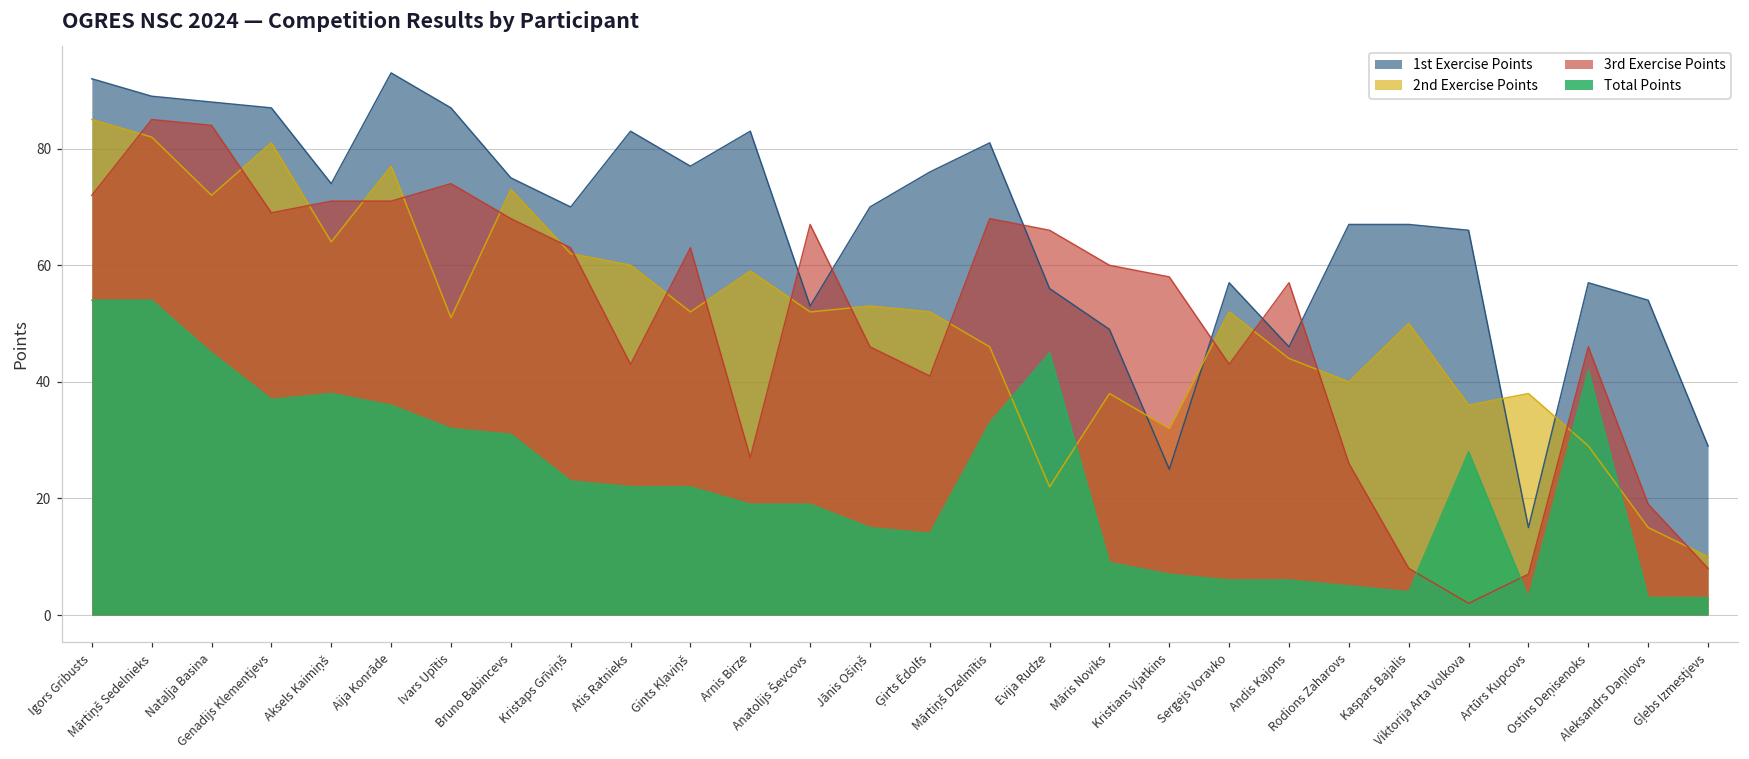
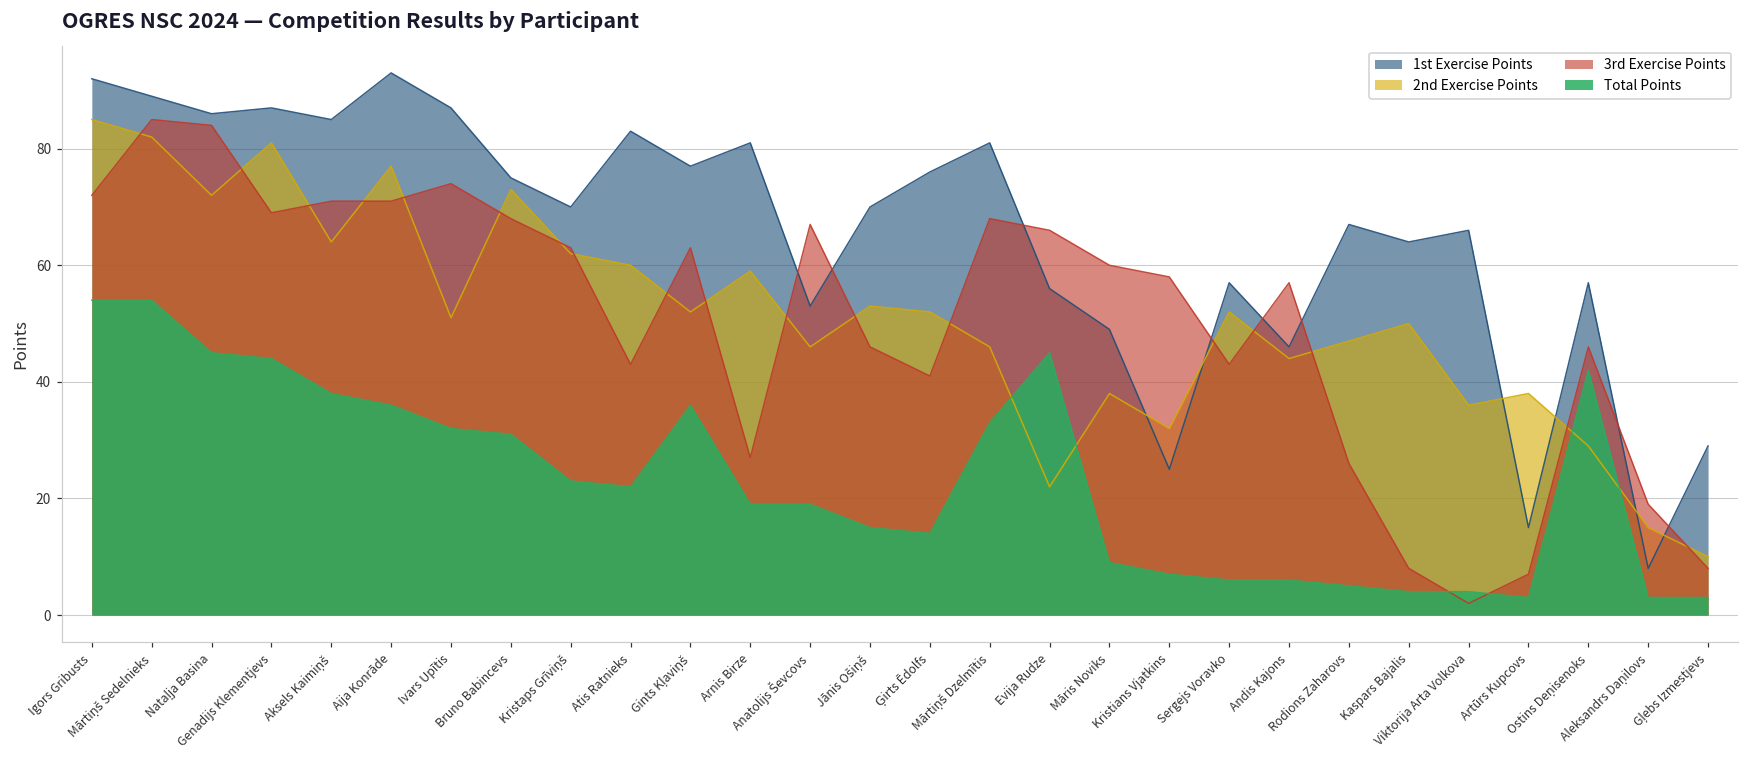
  {
    "1st Exercise Points": {
      "Igors Gribusts": 92,
      "Mārtiņš Sedelnieks": 89,
-     "Nataļja Basina": 88,
+     "Nataļja Basina": 86,
      "Genadijs Klementjevs": 87,
-     "Aksels Kaimiņš": 74,
+     "Aksels Kaimiņš": 85,
      "Aija Konrāde": 93,
      "Ivars Upītis": 87,
      "Bruno Babincevs": 75,
      "Kristaps Grīviņš": 70,
      "Atis Ratnieks": 83,
      "Gints Kļaviņš": 77,
-     "Arnis Birze": 83,
+     "Arnis Birze": 81,
      "Anatolijs Ševcovs": 53,
      "Jānis Ošiņš": 70,
      "Ģirts Ēdolfs": 76,
      "Mārtiņš Dzelmītis": 81,
      "Evija Rudze": 56,
      "Māris Noviks": 49,
      "Kristians Vjatkins": 25,
      "Sergejs Voravko": 57,
      "Andis Kajons": 46,
      "Rodions Zaharovs": 67,
-     "Kaspars Bajalis": 67,
+     "Kaspars Bajalis": 64,
      "Viktorija Arta Volkova": 66,
      "Artūrs Kupcovs": 15,
      "Ostins Deņisenoks": 57,
-     "Aleksandrs Daņilovs": 54,
+     "Aleksandrs Daņilovs": 8,
      "Gļebs Izmestjevs": 29
    },
    "2nd Exercise Points": {
      "Igors Gribusts": 85,
      "Mārtiņš Sedelnieks": 82,
      "Nataļja Basina": 72,
      "Genadijs Klementjevs": 81,
      "Aksels Kaimiņš": 64,
      "Aija Konrāde": 77,
      "Ivars Upītis": 51,
      "Bruno Babincevs": 73,
      "Kristaps Grīviņš": 62,
      "Atis Ratnieks": 60,
      "Gints Kļaviņš": 52,
      "Arnis Birze": 59,
-     "Anatolijs Ševcovs": 52,
+     "Anatolijs Ševcovs": 46,
      "Jānis Ošiņš": 53,
      "Ģirts Ēdolfs": 52,
      "Mārtiņš Dzelmītis": 46,
      "Evija Rudze": 22,
      "Māris Noviks": 38,
      "Kristians Vjatkins": 32,
      "Sergejs Voravko": 52,
      "Andis Kajons": 44,
-     "Rodions Zaharovs": 40,
+     "Rodions Zaharovs": 47,
      "Kaspars Bajalis": 50,
      "Viktorija Arta Volkova": 36,
      "Artūrs Kupcovs": 38,
      "Ostins Deņisenoks": 29,
      "Aleksandrs Daņilovs": 15,
      "Gļebs Izmestjevs": 10
    },
    "3rd Exercise Points": {
      "Igors Gribusts": 72,
      "Mārtiņš Sedelnieks": 85,
      "Nataļja Basina": 84,
      "Genadijs Klementjevs": 69,
      "Aksels Kaimiņš": 71,
      "Aija Konrāde": 71,
      "Ivars Upītis": 74,
      "Bruno Babincevs": 68,
      "Kristaps Grīviņš": 63,
      "Atis Ratnieks": 43,
      "Gints Kļaviņš": 63,
      "Arnis Birze": 27,
      "Anatolijs Ševcovs": 67,
      "Jānis Ošiņš": 46,
      "Ģirts Ēdolfs": 41,
      "Mārtiņš Dzelmītis": 68,
      "Evija Rudze": 66,
      "Māris Noviks": 60,
      "Kristians Vjatkins": 58,
      "Sergejs Voravko": 43,
      "Andis Kajons": 57,
      "Rodions Zaharovs": 26,
      "Kaspars Bajalis": 8,
      "Viktorija Arta Volkova": 2,
      "Artūrs Kupcovs": 7,
      "Ostins Deņisenoks": 46,
      "Aleksandrs Daņilovs": 19,
      "Gļebs Izmestjevs": 8
    },
    "Total Points": {
      "Igors Gribusts": 54,
      "Mārtiņš Sedelnieks": 54,
      "Nataļja Basina": 45,
-     "Genadijs Klementjevs": 37,
+     "Genadijs Klementjevs": 44,
      "Aksels Kaimiņš": 38,
      "Aija Konrāde": 36,
      "Ivars Upītis": 32,
      "Bruno Babincevs": 31,
      "Kristaps Grīviņš": 23,
      "Atis Ratnieks": 22,
-     "Gints Kļaviņš": 22,
+     "Gints Kļaviņš": 36,
      "Arnis Birze": 19,
      "Anatolijs Ševcovs": 19,
      "Jānis Ošiņš": 15,
      "Ģirts Ēdolfs": 14,
      "Mārtiņš Dzelmītis": 33,
      "Evija Rudze": 45,
      "Māris Noviks": 9,
      "Kristians Vjatkins": 7,
      "Sergejs Voravko": 6,
      "Andis Kajons": 6,
      "Rodions Zaharovs": 5,
      "Kaspars Bajalis": 4,
-     "Viktorija Arta Volkova": 28,
+     "Viktorija Arta Volkova": 4,
      "Artūrs Kupcovs": 3,
      "Ostins Deņisenoks": 42,
      "Aleksandrs Daņilovs": 3,
      "Gļebs Izmestjevs": 3
    }
  }
